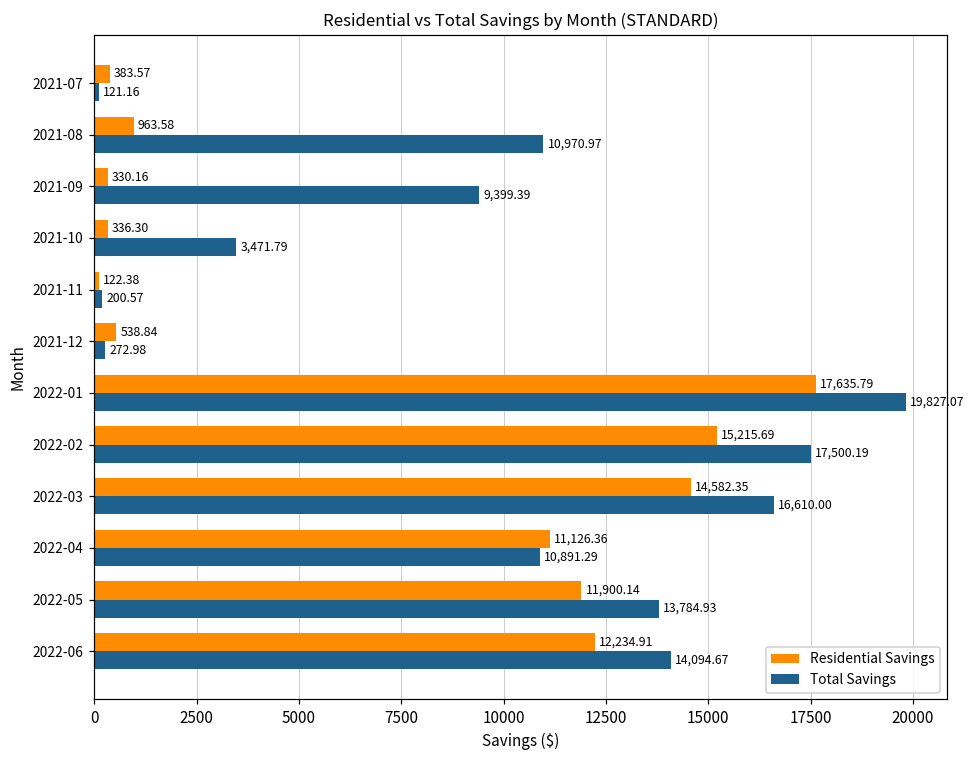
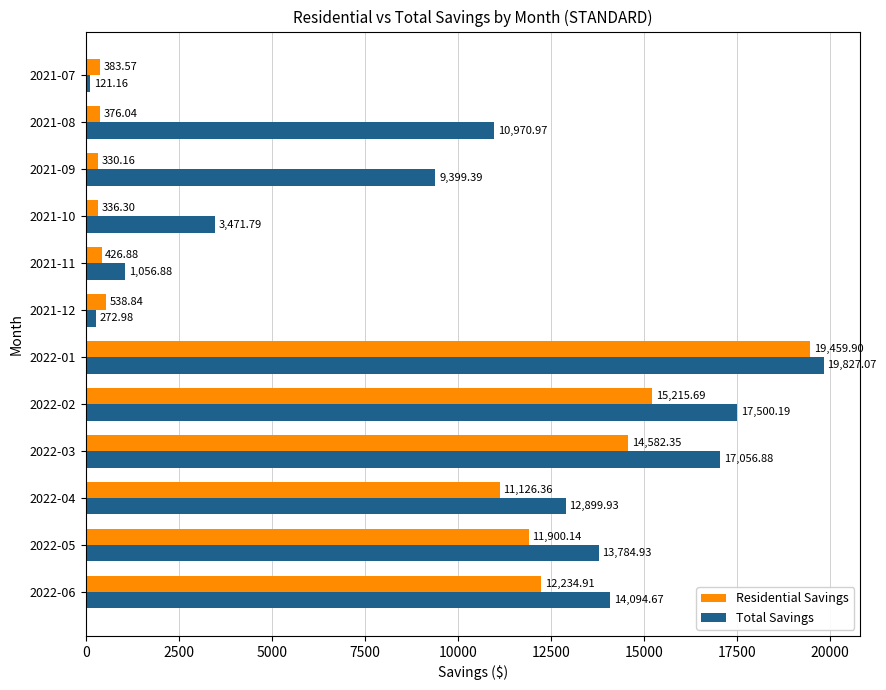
  {
    "Residential Savings": {
      "2021-07": "383.57",
-     "2021-08": "963.58",
+     "2021-08": "376.04",
      "2021-09": "330.16",
      "2021-10": "336.30",
-     "2021-11": "122.38",
+     "2021-11": "426.88",
      "2021-12": "538.84",
-     "2022-01": "17,635.79",
+     "2022-01": "19,459.90",
      "2022-02": "15,215.69",
      "2022-03": "14,582.35",
      "2022-04": "11,126.36",
      "2022-05": "11,900.14",
      "2022-06": "12,234.91"
    },
    "Total Savings": {
      "2021-07": "121.16",
      "2021-08": "10,970.97",
      "2021-09": "9,399.39",
      "2021-10": "3,471.79",
-     "2021-11": "200.57",
+     "2021-11": "1,056.88",
      "2021-12": "272.98",
      "2022-01": "19,827.07",
      "2022-02": "17,500.19",
-     "2022-03": "16,610.00",
-     "2022-04": "10,891.29",
+     "2022-03": "17,056.88",
+     "2022-04": "12,899.93",
      "2022-05": "13,784.93",
      "2022-06": "14,094.67"
    }
  }
